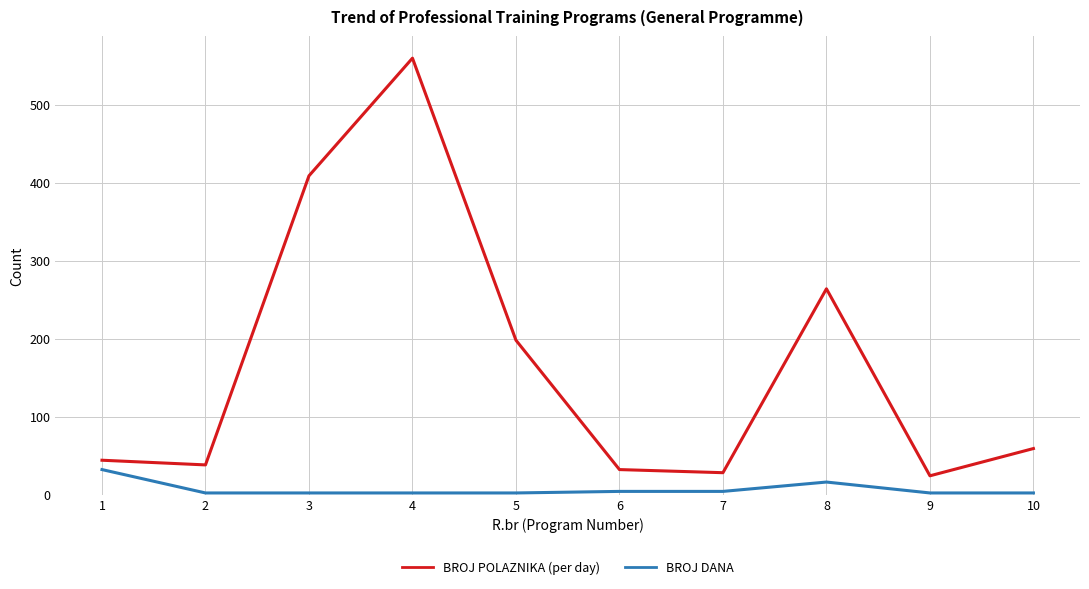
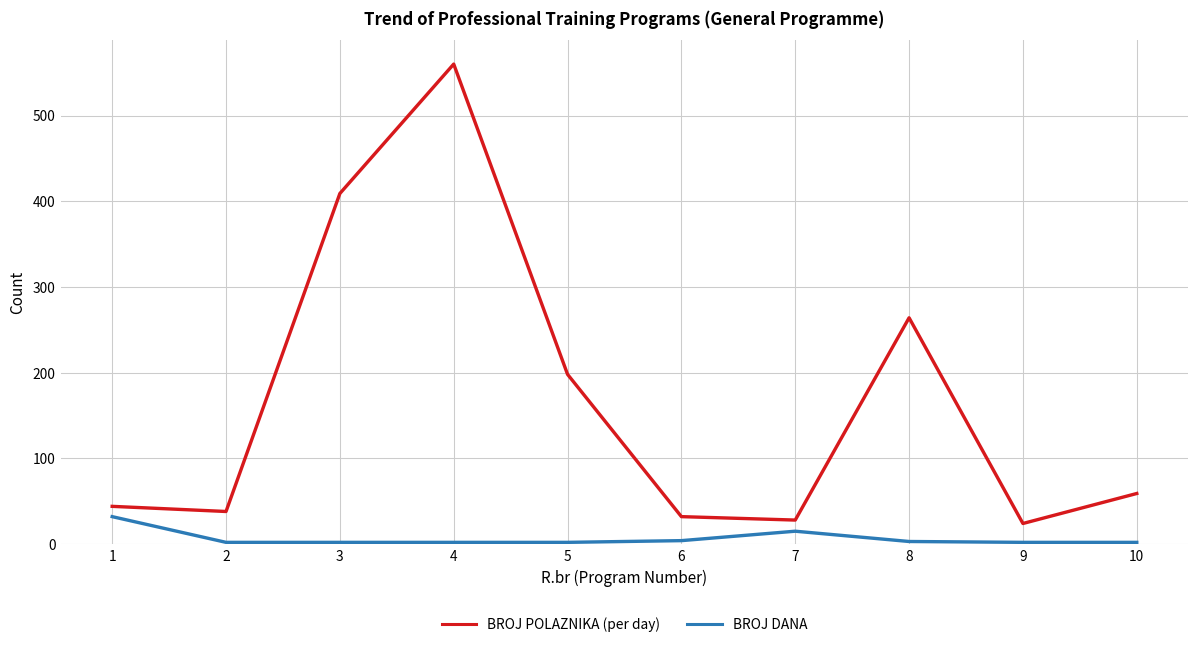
  {
    "BROJ POLAZNIKA (per day)": {
      "1": 40,
      "2": 40,
      "3": 410,
      "4": 560,
      "5": 200,
      "6": 30,
      "7": 30,
      "8": 260,
      "9": 20,
      "10": 60
    },
    "BROJ DANA": {
      "1": 30,
      "2": 0,
      "3": 0,
      "4": 0,
      "5": 0,
      "6": 0,
-     "7": 0,
-     "8": 20,
+     "7": 20,
+     "8": 0,
      "9": 0,
      "10": 0
    }
  }
